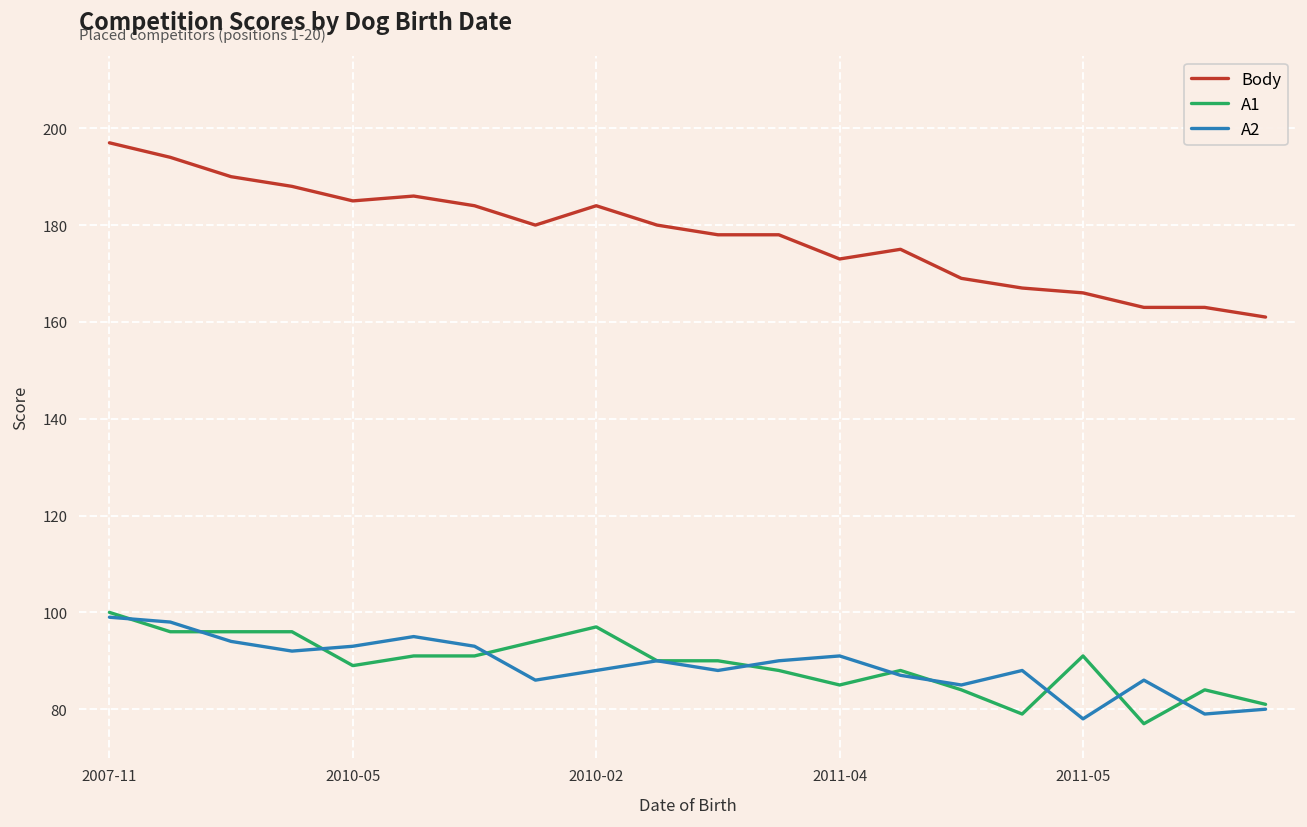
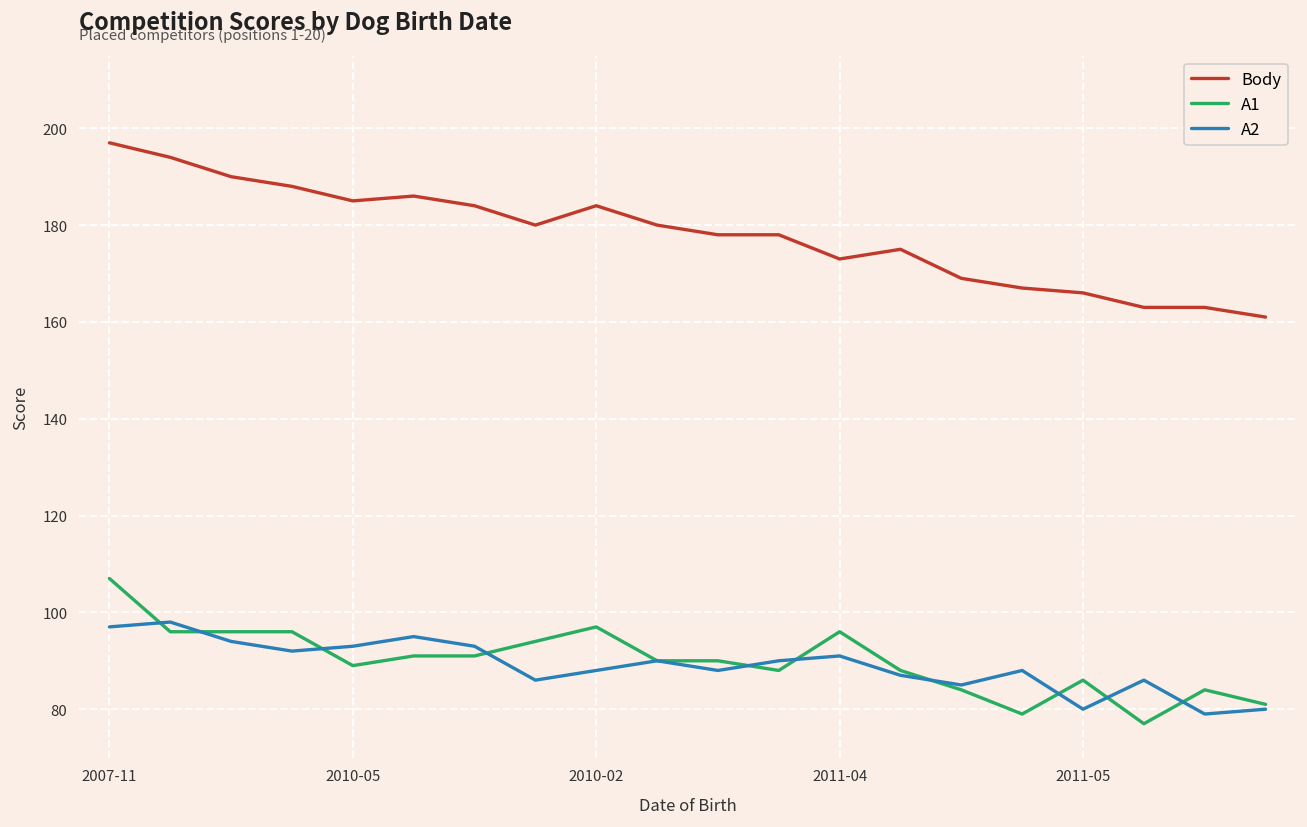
  {
    "Body": {
      "2007-11": 197,
      "2010-05": 185,
      "2010-02": 184,
      "2011-04": 173,
      "2011-05": 166
    },
    "A1": {
-     "2007-11": 100,
+     "2007-11": 107,
      "2010-05": 89,
      "2010-02": 97,
-     "2011-04": 85,
-     "2011-05": 91
+     "2011-04": 96,
+     "2011-05": 86
    },
    "A2": {
-     "2007-11": 99,
+     "2007-11": 97,
      "2010-05": 93,
      "2010-02": 88,
      "2011-04": 91,
-     "2011-05": 78
+     "2011-05": 80
    }
  }
